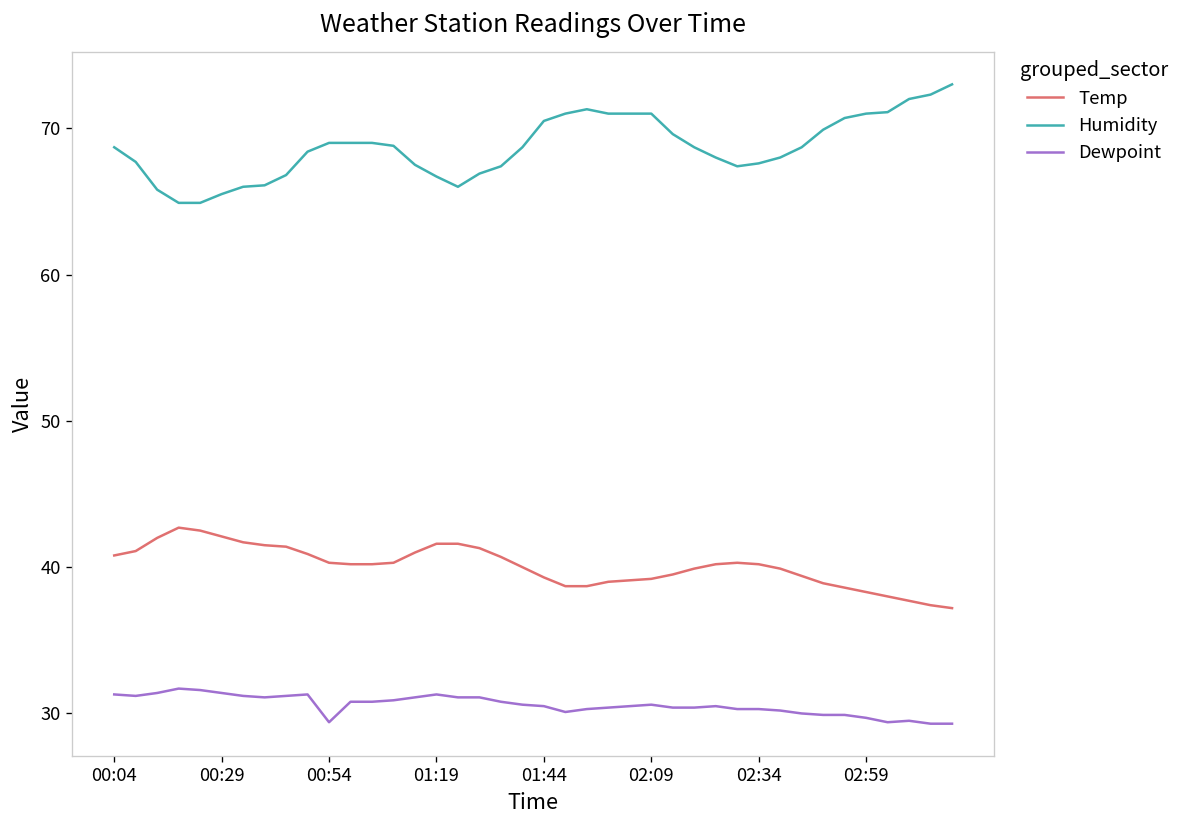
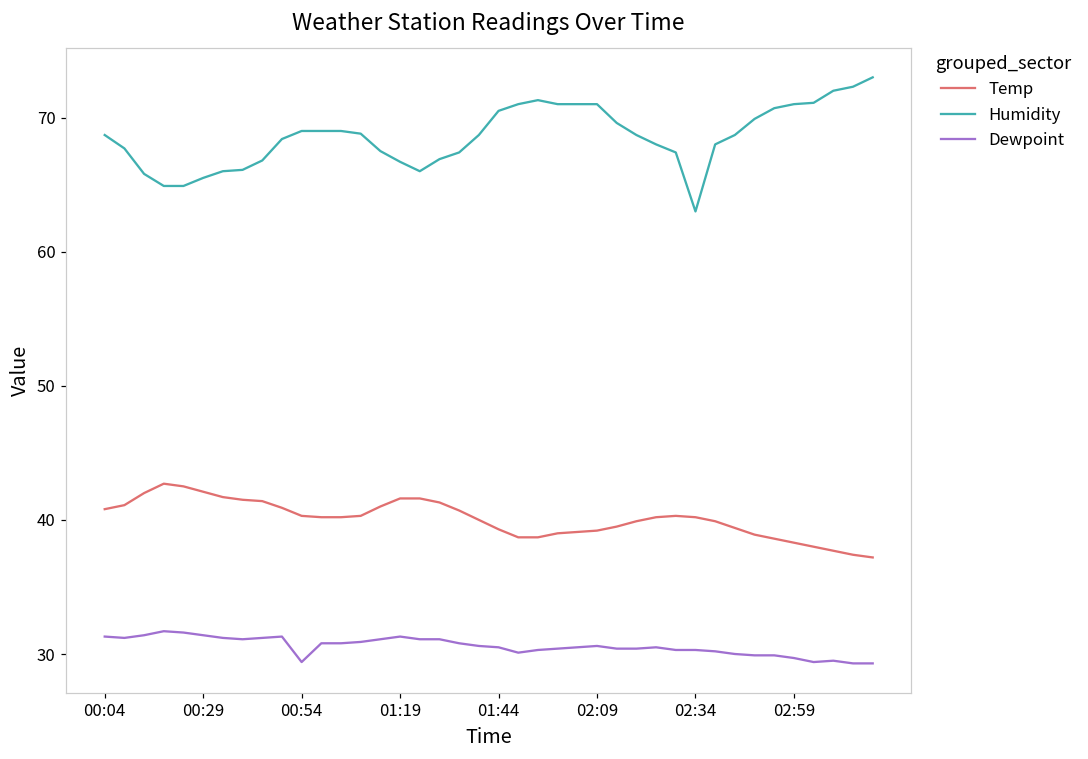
  {
    "Temp": {
      "00:04": 40.8,
      "00:29": 42.1,
      "00:54": 40.3,
      "01:19": 41.6,
      "01:44": 39.3,
      "02:09": 39.2,
      "02:34": 40.2,
      "02:59": 38.3
    },
    "Humidity": {
      "00:04": 68.7,
      "00:29": 65.5,
      "00:54": 69.0,
      "01:19": 66.7,
      "01:44": 70.5,
      "02:09": 71.0,
-     "02:34": 67.6,
+     "02:34": 63.0,
      "02:59": 71.0
    },
    "Dewpoint": {
      "00:04": 31.3,
      "00:29": 31.4,
      "00:54": 29.4,
      "01:19": 31.3,
      "01:44": 30.5,
      "02:09": 30.6,
      "02:34": 30.3,
      "02:59": 29.7
    }
  }
